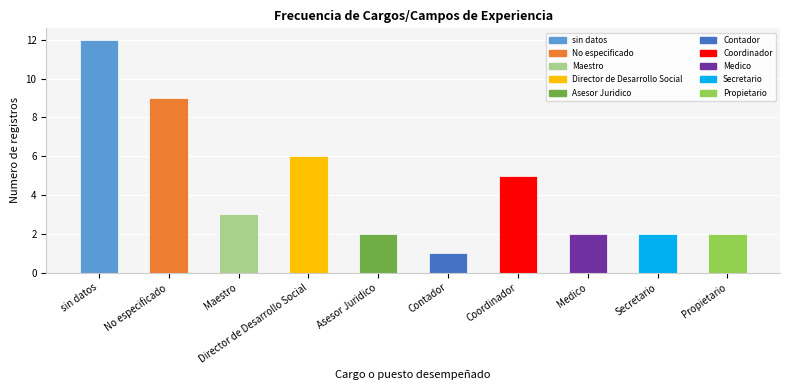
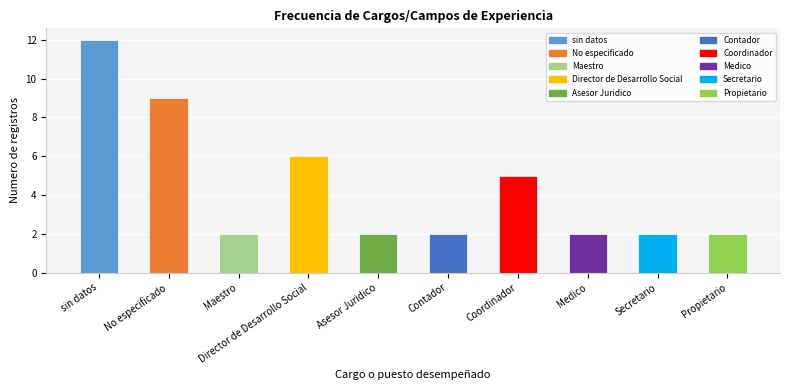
  {
    "sin datos": 12,
    "No especificado": 9,
-   "Maestro": 3,
+   "Maestro": 2,
    "Director de Desarrollo Social": 6,
    "Asesor Juridico": 2,
-   "Contador": 1,
+   "Contador": 2,
    "Coordinador": 5,
    "Medico": 2,
    "Secretario": 2,
    "Propietario": 2
  }
